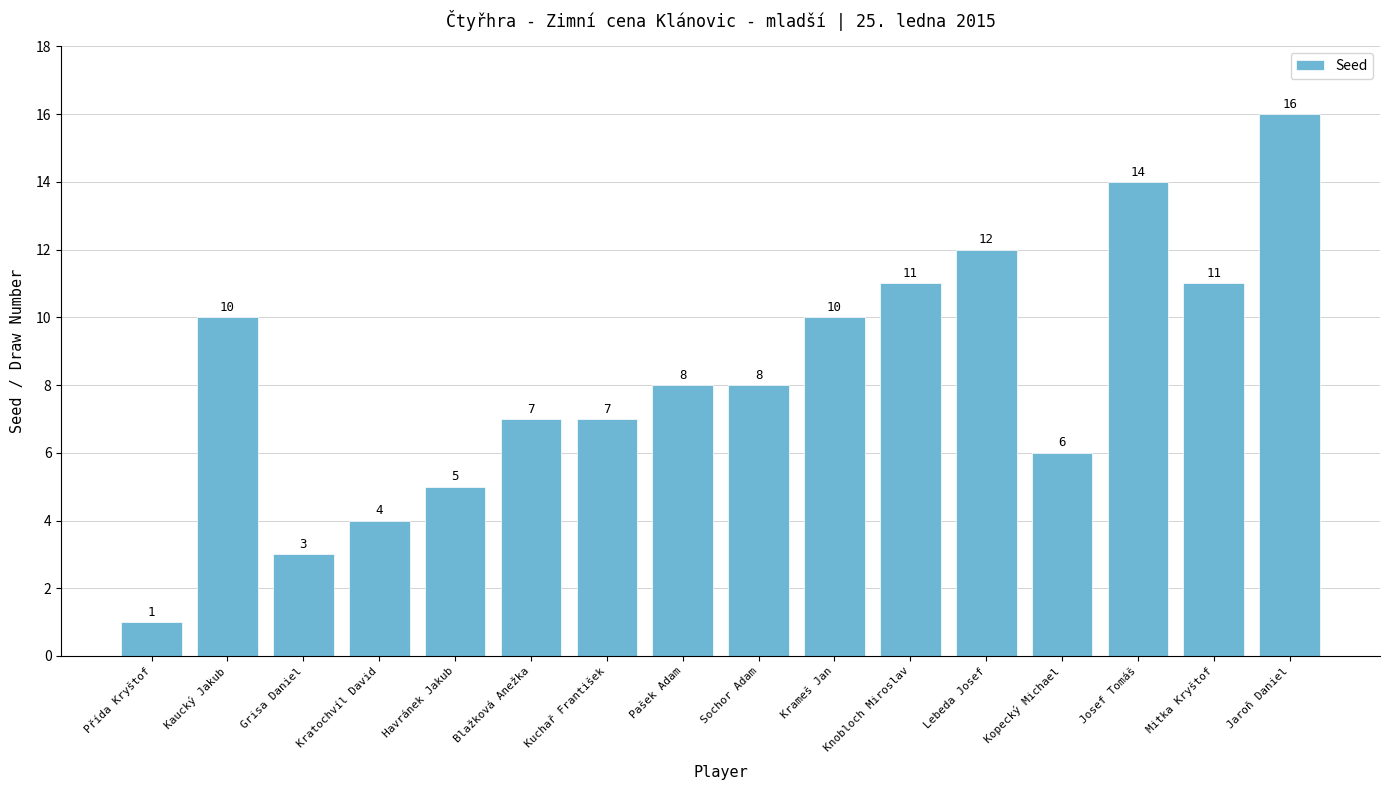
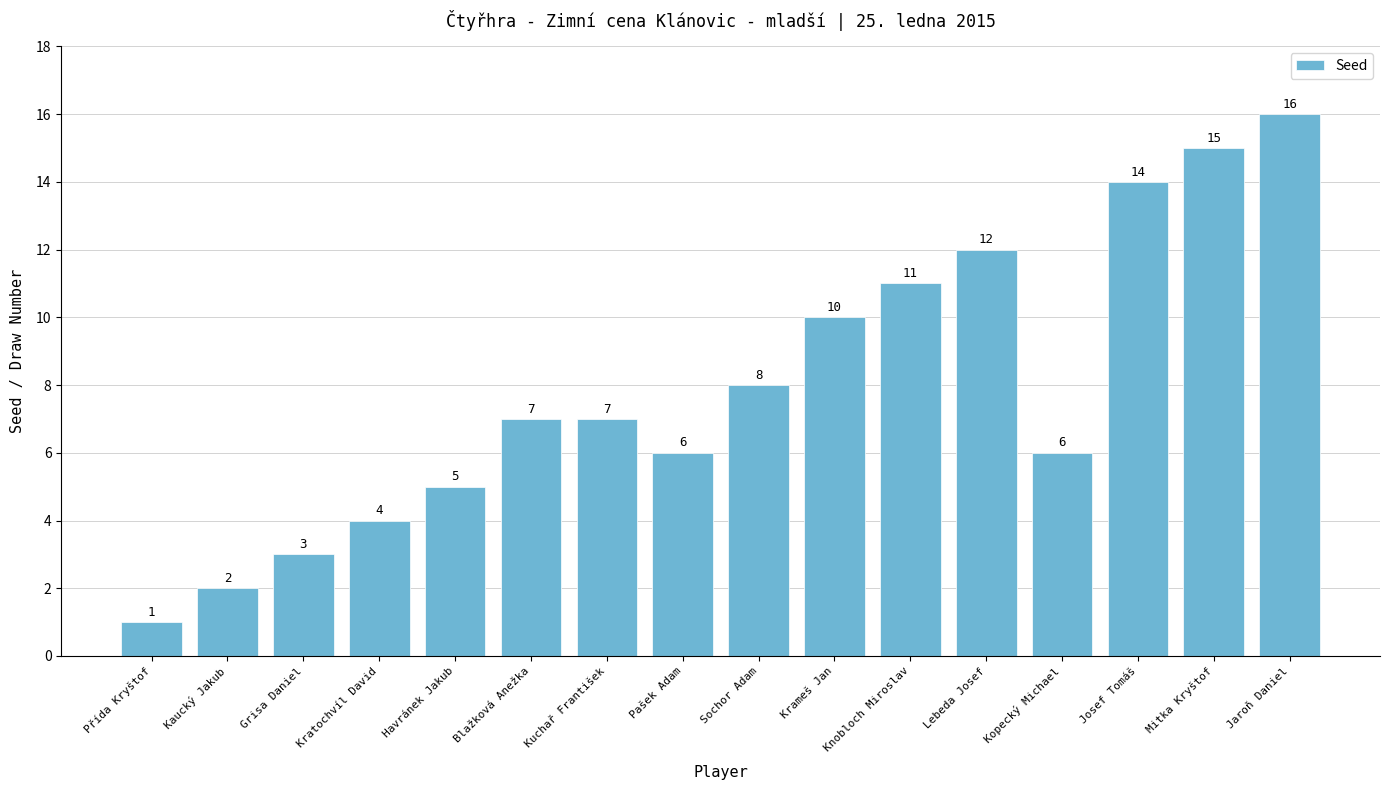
  {
    "Přída Kryštof": 1,
-   "Kaucký Jakub": 10,
+   "Kaucký Jakub": 2,
    "Grisa Daniel": 3,
    "Kratochvíl David": 4,
    "Havránek Jakub": 5,
    "Blažková Anežka": 7,
    "Kuchař František": 7,
-   "Pašek Adam": 8,
+   "Pašek Adam": 6,
    "Sochor Adam": 8,
    "Krameš Jan": 10,
    "Knobloch Miroslav": 11,
    "Lebeda Josef": 12,
    "Kopecký Michael": 6,
    "Josef Tomáš": 14,
-   "Mitka Kryštof": 11,
+   "Mitka Kryštof": 15,
    "Jaroň Daniel": 16
  }
